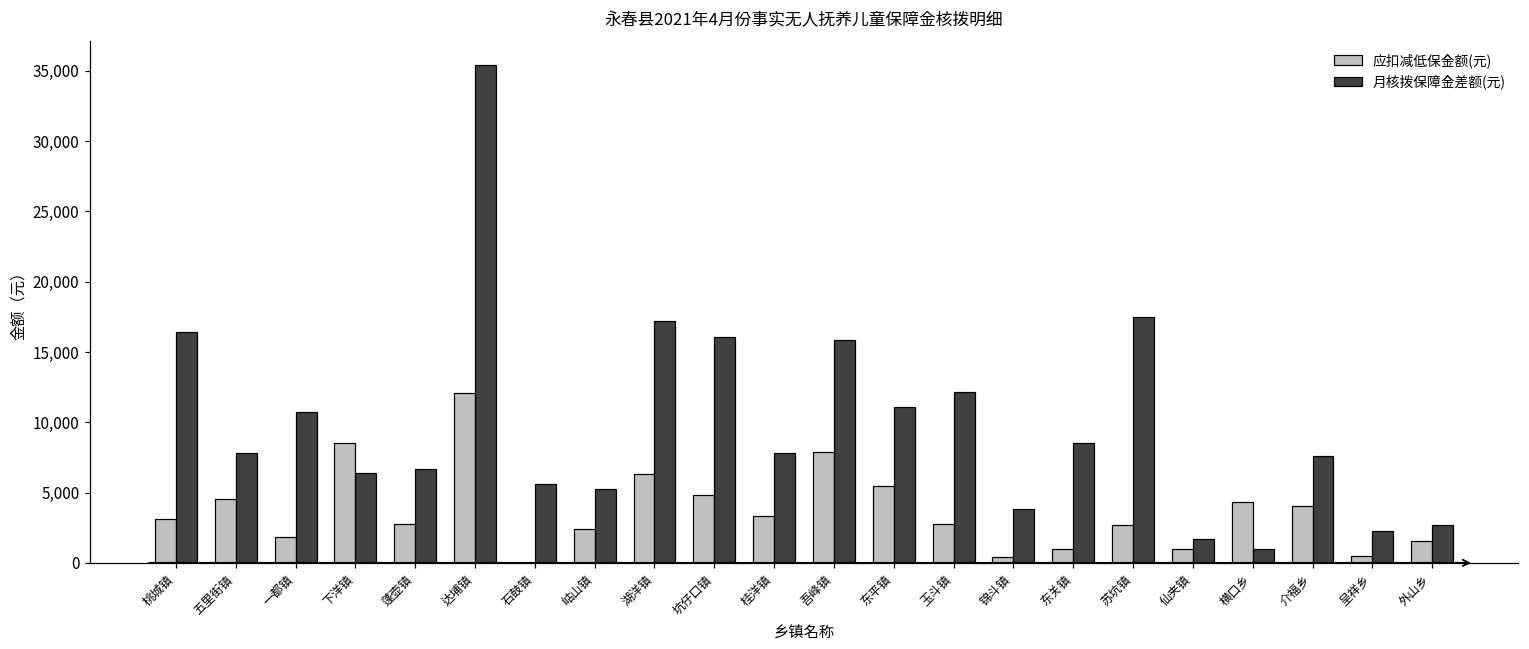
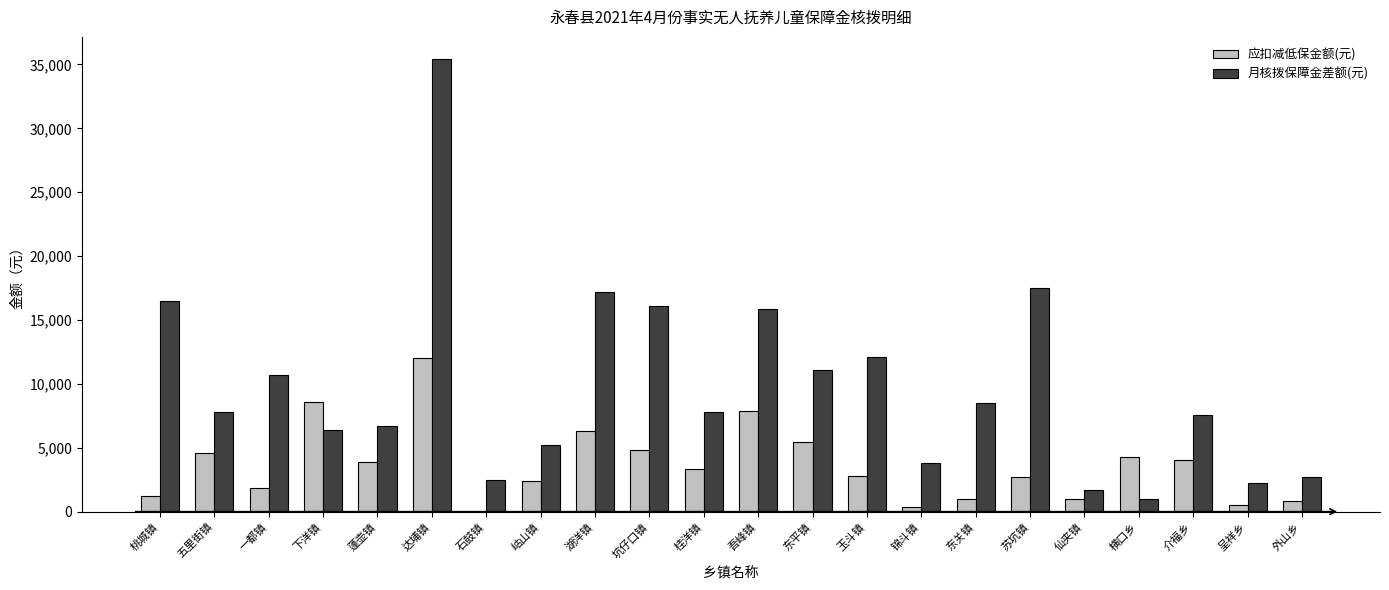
  {
    "应扣减低保金额(元)": {
-     "桃城镇": "3,200",
+     "桃城镇": "1,300",
      "五里街镇": "4,600",
      "一都镇": "1,900",
      "下洋镇": "8,600",
-     "蓬壶镇": "2,800",
+     "蓬壶镇": "3,900",
      "达埔镇": "12,100",
      "石鼓镇": "0",
      "岵山镇": "2,400",
      "湖洋镇": "6,300",
      "坑仔口镇": "4,800",
      "桂洋镇": "3,400",
      "吾峰镇": "7,900",
      "东平镇": "5,400",
      "玉斗镇": "2,800",
      "锦斗镇": "400",
      "东关镇": "1,000",
      "苏坑镇": "2,700",
      "仙夹镇": "1,000",
      "横口乡": "4,300",
      "介福乡": "4,100",
      "呈祥乡": "500",
-     "外山乡": "1,500"
+     "外山乡": "800"
    },
    "月核拨保障金差额(元)": {
      "桃城镇": "16,500",
      "五里街镇": "7,800",
      "一都镇": "10,700",
      "下洋镇": "6,400",
      "蓬壶镇": "6,700",
      "达埔镇": "35,400",
-     "石鼓镇": "5,600",
+     "石鼓镇": "2,500",
      "岵山镇": "5,200",
      "湖洋镇": "17,200",
      "坑仔口镇": "16,100",
      "桂洋镇": "7,800",
      "吾峰镇": "15,800",
      "东平镇": "11,100",
      "玉斗镇": "12,100",
      "锦斗镇": "3,800",
      "东关镇": "8,500",
      "苏坑镇": "17,500",
      "仙夹镇": "1,700",
      "横口乡": "1,000",
      "介福乡": "7,600",
      "呈祥乡": "2,300",
      "外山乡": "2,700"
    }
  }
